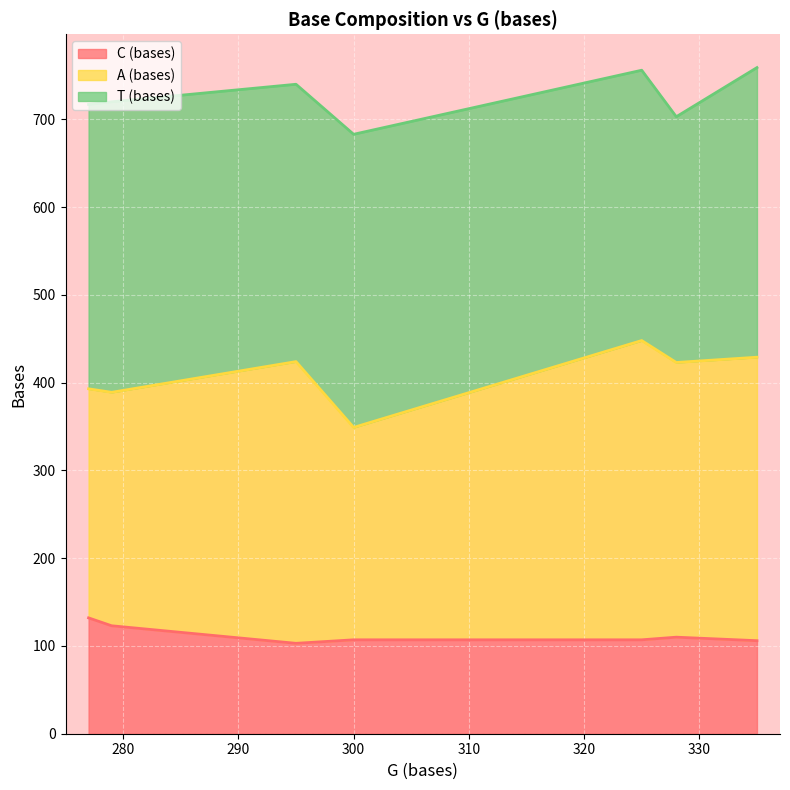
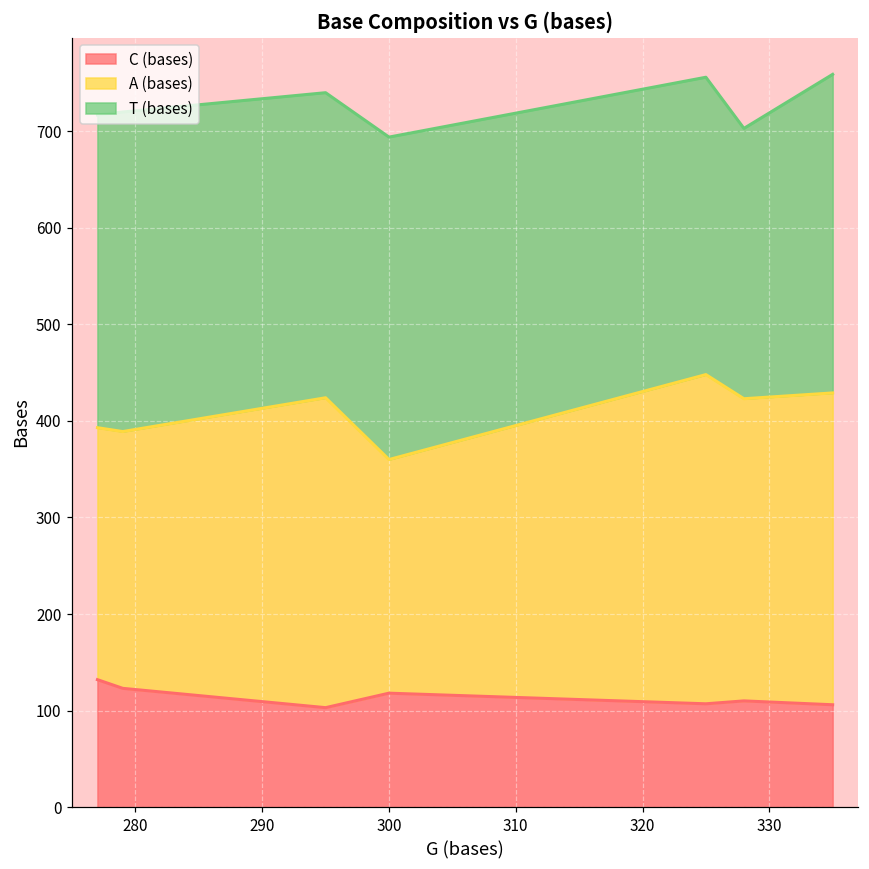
  {
    "C (bases)": {
-     "300": 110
+     "300": 120
    },
    "A (bases)": {
      "300": 240
    },
    "T (bases)": {
      "300": 330
    }
  }
